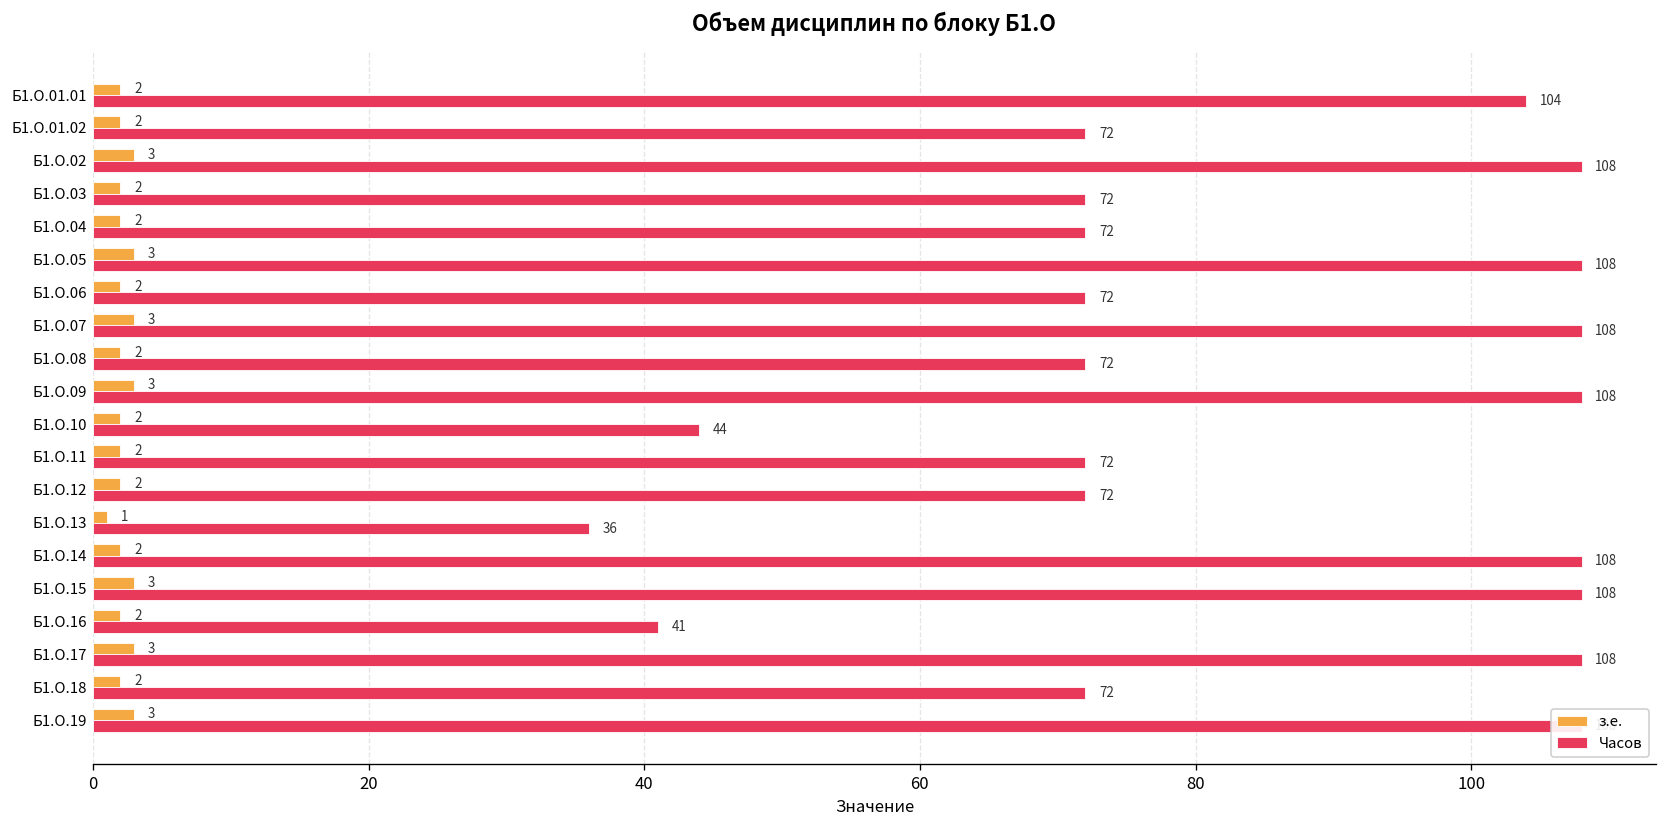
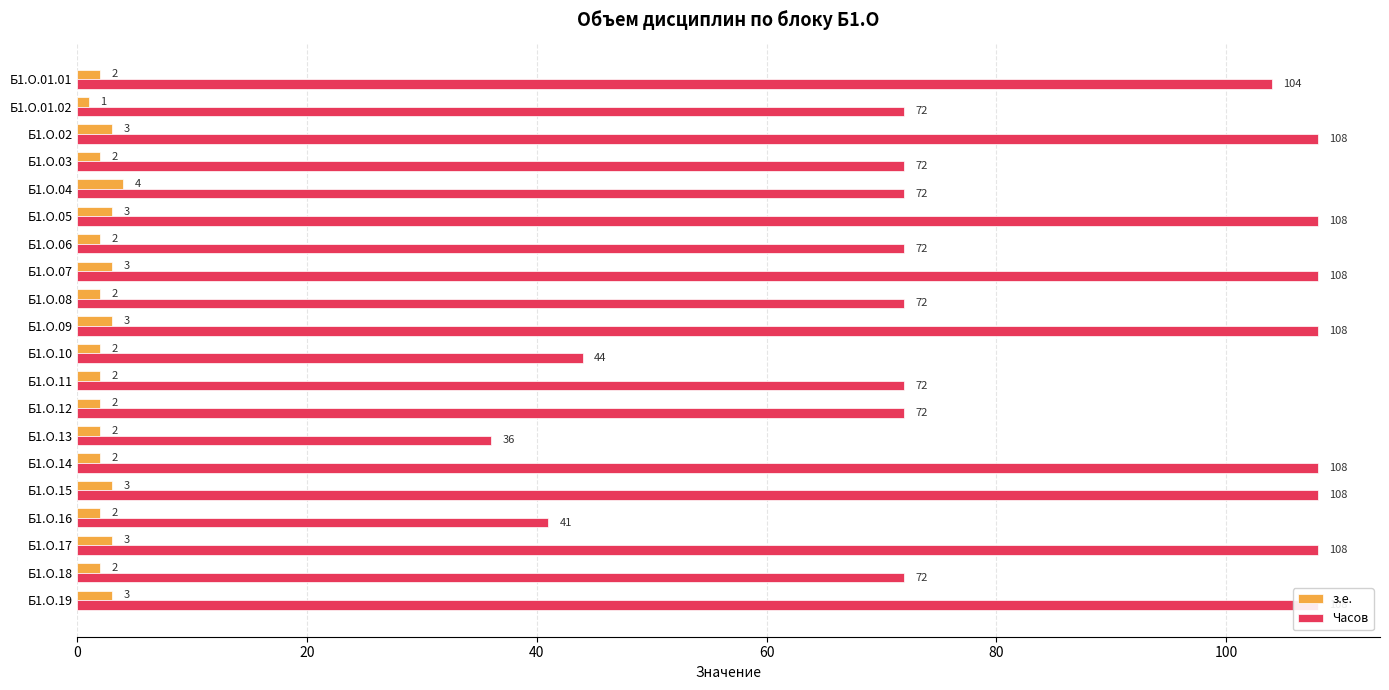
  {
    "з.е.": {
      "Б1.О.01.01": 2,
-     "Б1.О.01.02": 2,
+     "Б1.О.01.02": 1,
      "Б1.О.02": 3,
      "Б1.О.03": 2,
-     "Б1.О.04": 2,
+     "Б1.О.04": 4,
      "Б1.О.05": 3,
      "Б1.О.06": 2,
      "Б1.О.07": 3,
      "Б1.О.08": 2,
      "Б1.О.09": 3,
      "Б1.О.10": 2,
      "Б1.О.11": 2,
      "Б1.О.12": 2,
-     "Б1.О.13": 1,
+     "Б1.О.13": 2,
      "Б1.О.14": 2,
      "Б1.О.15": 3,
      "Б1.О.16": 2,
      "Б1.О.17": 3,
      "Б1.О.18": 2,
      "Б1.О.19": 3
    },
    "Часов": {
      "Б1.О.01.01": 104,
      "Б1.О.01.02": 72,
      "Б1.О.02": 108,
      "Б1.О.03": 72,
      "Б1.О.04": 72,
      "Б1.О.05": 108,
      "Б1.О.06": 72,
      "Б1.О.07": 108,
      "Б1.О.08": 72,
      "Б1.О.09": 108,
      "Б1.О.10": 44,
      "Б1.О.11": 72,
      "Б1.О.12": 72,
      "Б1.О.13": 36,
      "Б1.О.14": 108,
      "Б1.О.15": 108,
      "Б1.О.16": 41,
      "Б1.О.17": 108,
      "Б1.О.18": 72
    }
  }
